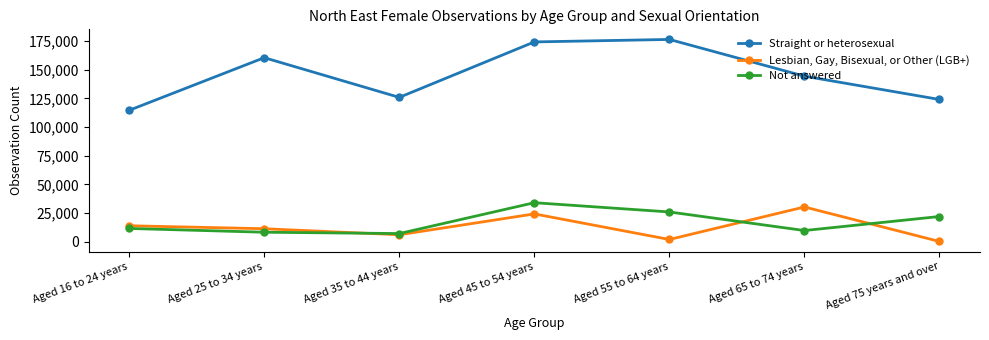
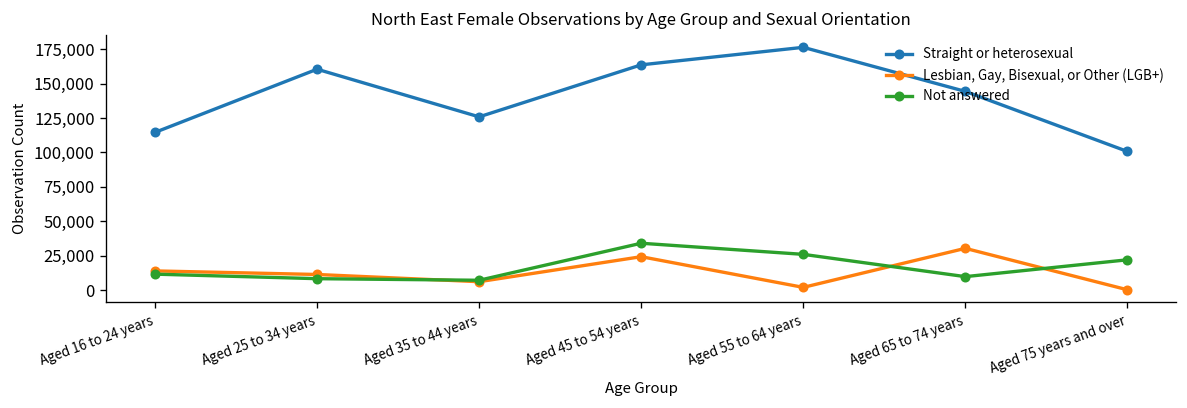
  {
    "Straight or heterosexual": {
      "Aged 16 to 24 years": "115,000",
      "Aged 25 to 34 years": "161,000",
      "Aged 35 to 44 years": "126,000",
-     "Aged 45 to 54 years": "174,000",
+     "Aged 45 to 54 years": "164,000",
      "Aged 55 to 64 years": "176,000",
      "Aged 65 to 74 years": "144,000",
-     "Aged 75 years and over": "124,000"
+     "Aged 75 years and over": "101,000"
    },
    "Lesbian, Gay, Bisexual, or Other (LGB+)": {
      "Aged 16 to 24 years": "14,000",
      "Aged 25 to 34 years": "11,000",
      "Aged 45 to 54 years": "24,000",
      "Aged 55 to 64 years": "2,000",
      "Aged 65 to 74 years": "30,000",
      "Aged 75 years and over": "0"
    },
    "Not answered": {
      "Aged 16 to 24 years": "12,000",
      "Aged 25 to 34 years": "8,000",
      "Aged 45 to 54 years": "34,000",
      "Aged 55 to 64 years": "26,000",
      "Aged 65 to 74 years": "10,000",
      "Aged 75 years and over": "22,000"
    }
  }
